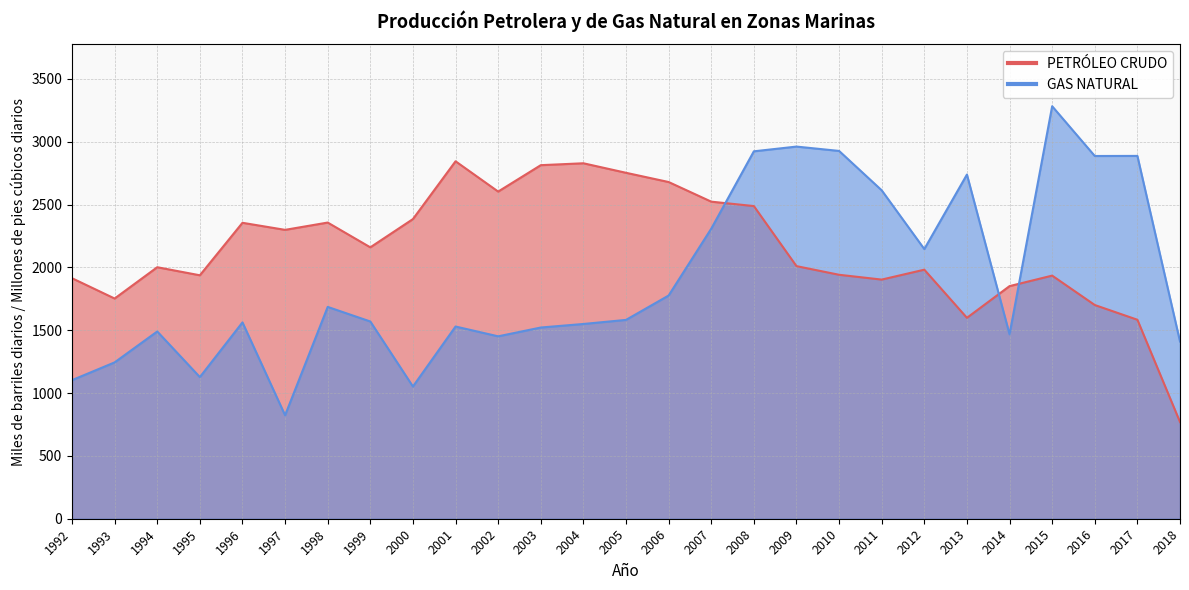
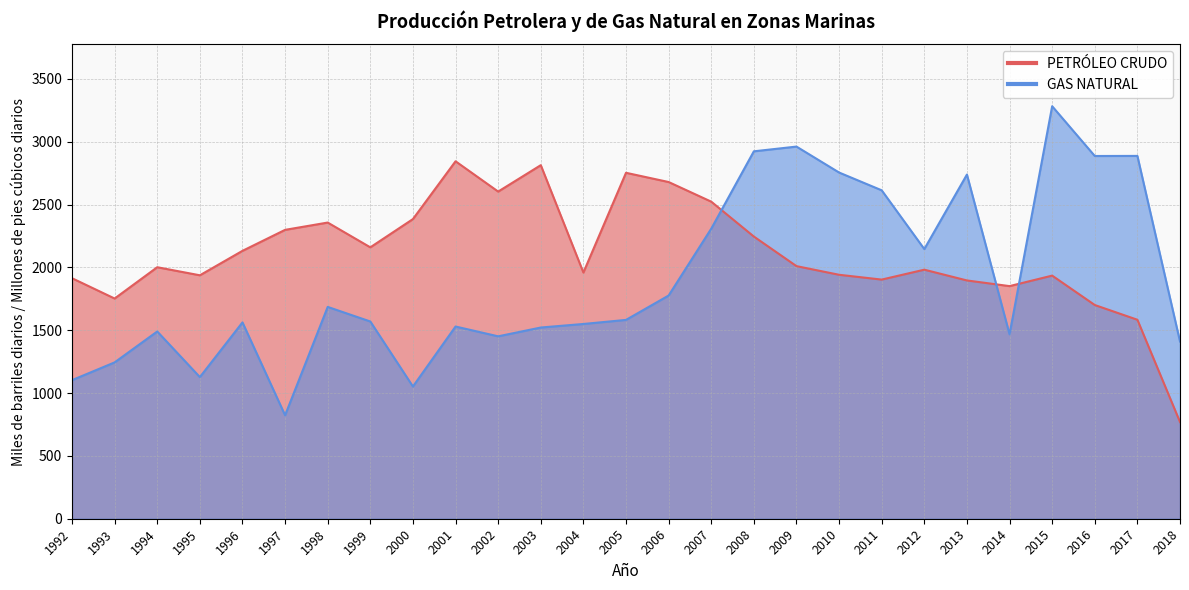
  {
    "PETRÓLEO CRUDO": {
      "1992": 1910,
      "1993": 1750,
      "1994": 2000,
      "1995": 1940,
-     "1996": 2360,
+     "1996": 2130,
      "1997": 2300,
      "1998": 2360,
      "1999": 2160,
      "2000": 2380,
      "2001": 2840,
      "2002": 2600,
      "2003": 2810,
-     "2004": 2830,
+     "2004": 1960,
      "2005": 2750,
      "2006": 2680,
      "2007": 2520,
-     "2008": 2490,
+     "2008": 2250,
      "2009": 2010,
      "2010": 1940,
      "2011": 1900,
      "2012": 1980,
-     "2013": 1600,
+     "2013": 1900,
      "2014": 1850,
      "2015": 1930,
      "2016": 1700,
      "2017": 1580,
      "2018": 770
    },
    "GAS NATURAL": {
      "1992": 1100,
      "1993": 1240,
      "1994": 1490,
      "1995": 1130,
      "1996": 1560,
      "1997": 820,
      "1998": 1690,
      "1999": 1570,
      "2000": 1050,
      "2001": 1530,
      "2002": 1450,
      "2003": 1520,
      "2004": 1550,
      "2005": 1580,
      "2006": 1780,
      "2007": 2310,
      "2008": 2920,
      "2009": 2960,
-     "2010": 2930,
+     "2010": 2760,
      "2011": 2610,
      "2012": 2150,
      "2013": 2740,
      "2014": 1470,
      "2015": 3280,
      "2016": 2890,
      "2017": 2890,
      "2018": 1410
    }
  }
